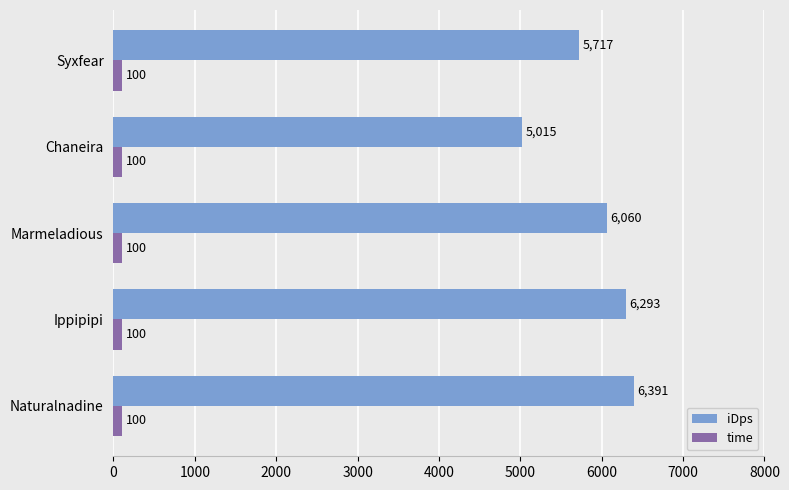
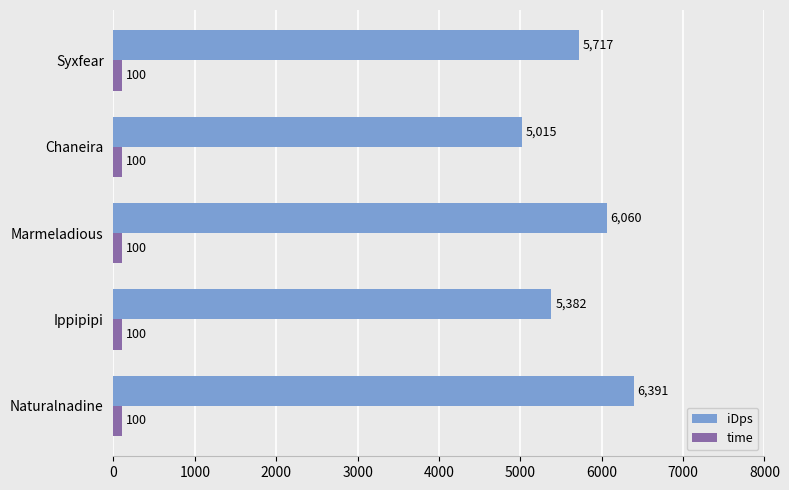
  {
    "iDps": {
      "Syxfear": "5,717",
      "Chaneira": "5,015",
      "Marmeladious": "6,060",
-     "Ippipipi": "6,293",
+     "Ippipipi": "5,382",
      "Naturalnadine": "6,391"
    },
    "time": {
      "Syxfear": "100",
      "Chaneira": "100",
      "Marmeladious": "100",
      "Ippipipi": "100",
      "Naturalnadine": "100"
    }
  }
